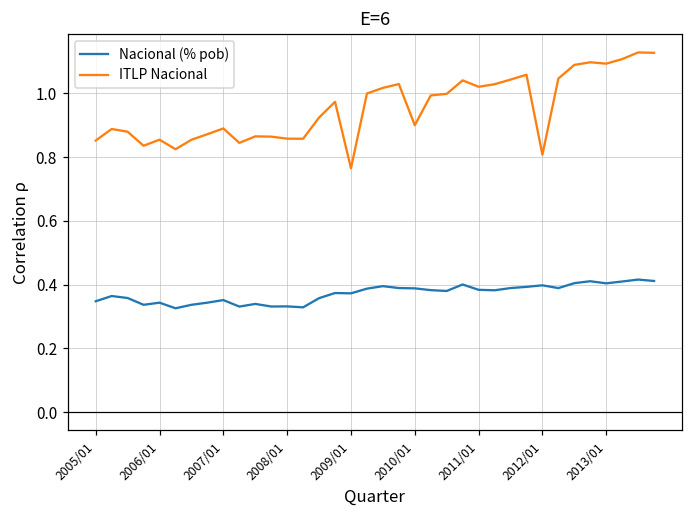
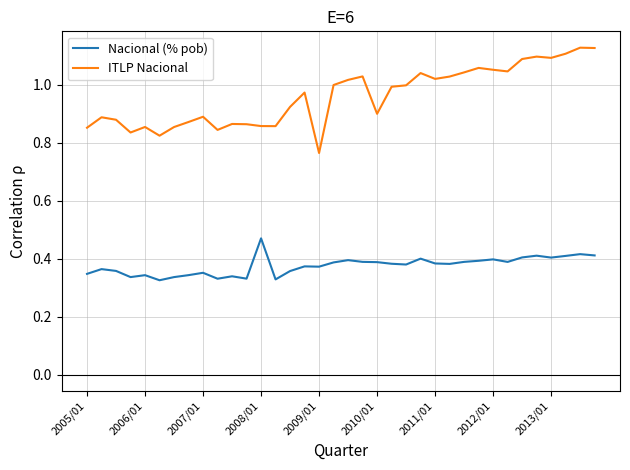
  {
    "Nacional (% pob)": {
      "2005/01": 0.35,
      "2006/01": 0.34,
      "2007/01": 0.35,
-     "2008/01": 0.33,
+     "2008/01": 0.47,
      "2009/01": 0.37,
      "2010/01": 0.39,
      "2011/01": 0.38,
      "2012/01": 0.40,
      "2013/01": 0.40
    },
    "ITLP Nacional": {
      "2005/01": 0.85,
      "2006/01": 0.85,
      "2007/01": 0.89,
      "2008/01": 0.86,
      "2009/01": 0.76,
      "2010/01": 0.90,
      "2011/01": 1.02,
-     "2012/01": 0.81,
+     "2012/01": 1.05,
      "2013/01": 1.09
    }
  }
